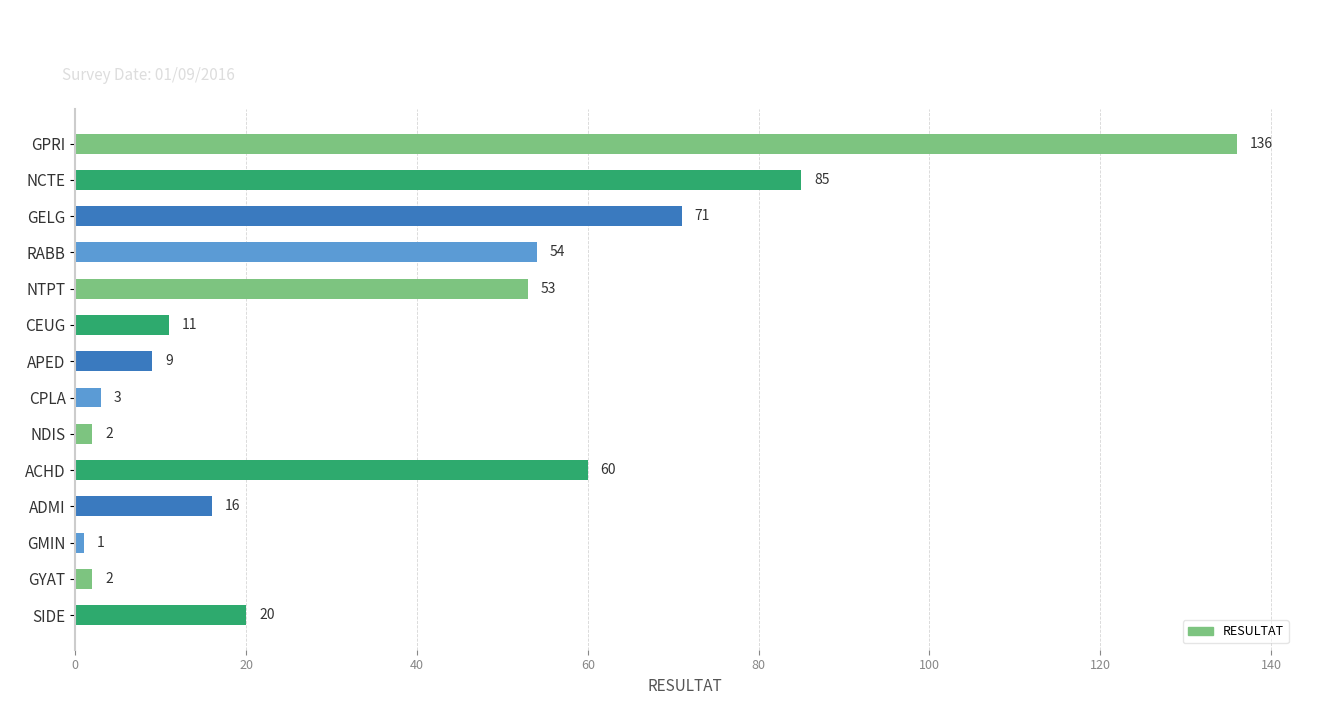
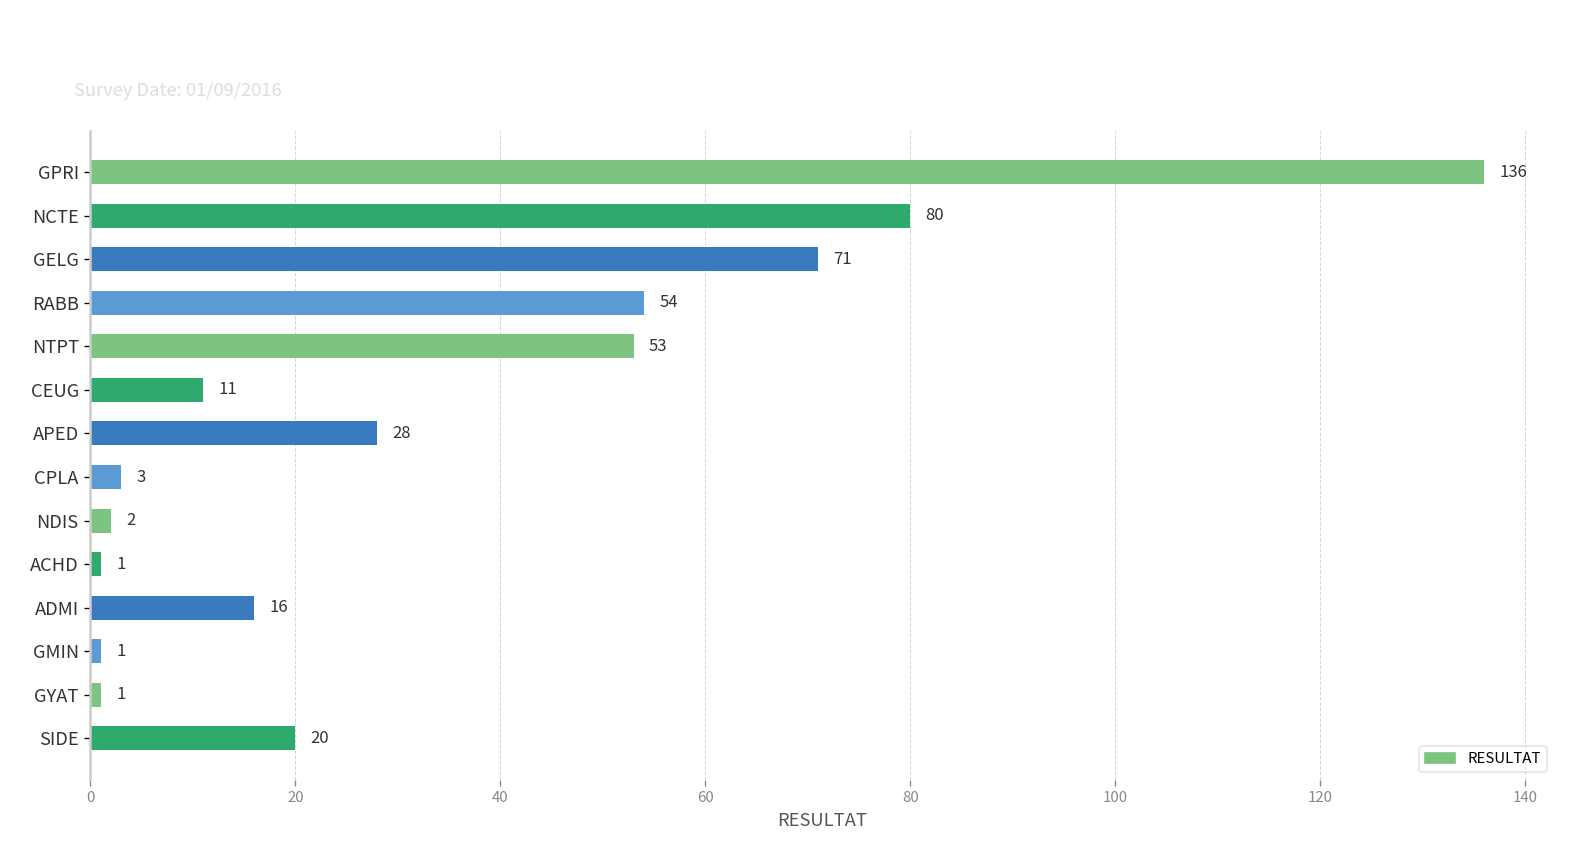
  {
    "GPRI": 136,
-   "NCTE": 85,
+   "NCTE": 80,
    "GELG": 71,
    "RABB": 54,
    "NTPT": 53,
    "CEUG": 11,
-   "APED": 9,
+   "APED": 28,
    "CPLA": 3,
    "NDIS": 2,
-   "ACHD": 60,
+   "ACHD": 1,
    "ADMI": 16,
    "GMIN": 1,
-   "GYAT": 2,
+   "GYAT": 1,
    "SIDE": 20
  }
